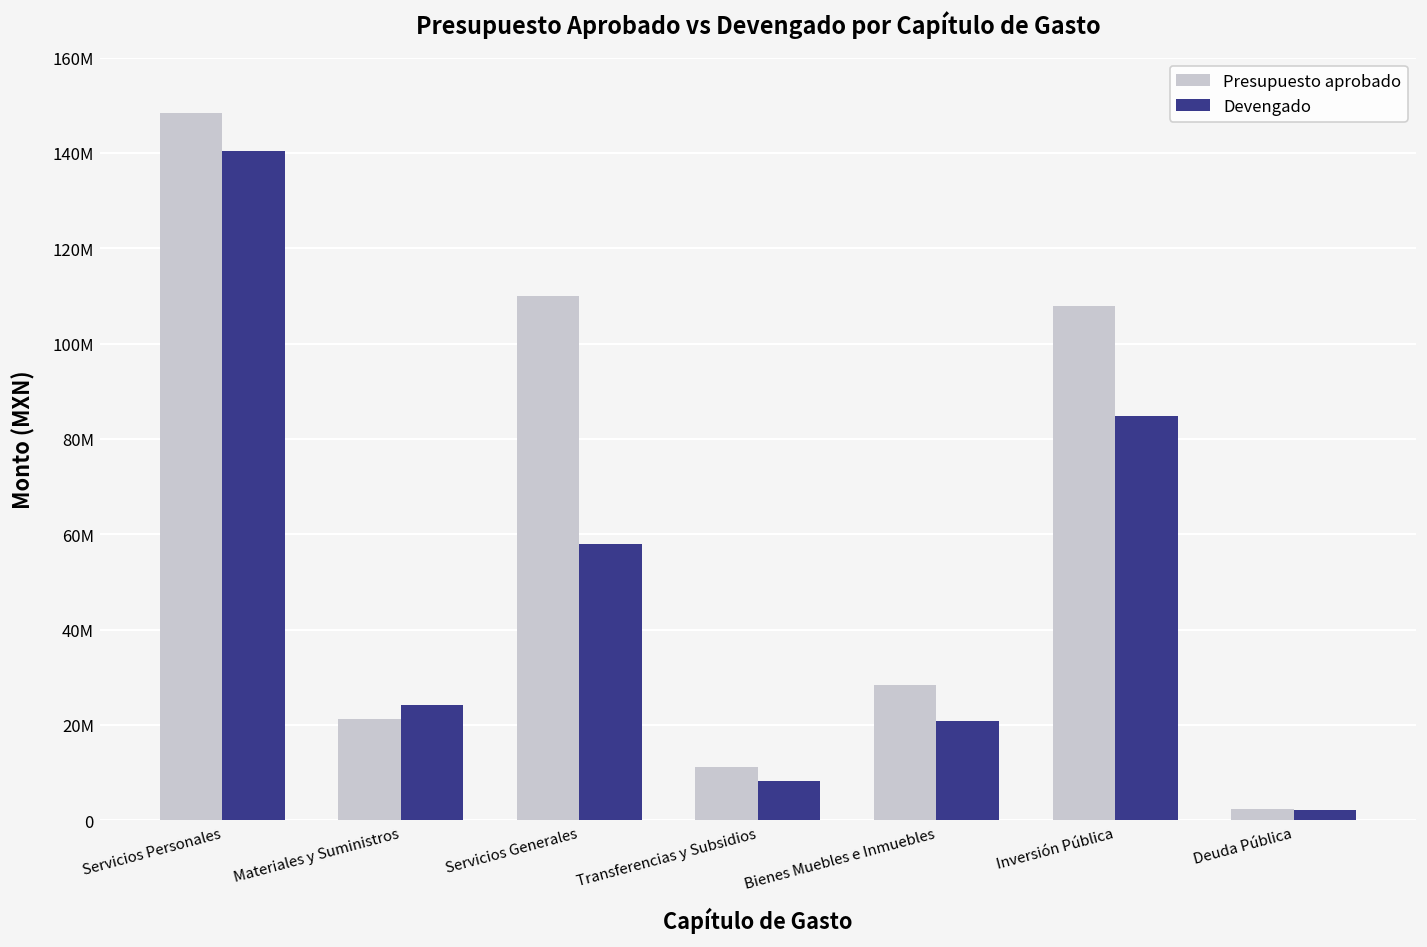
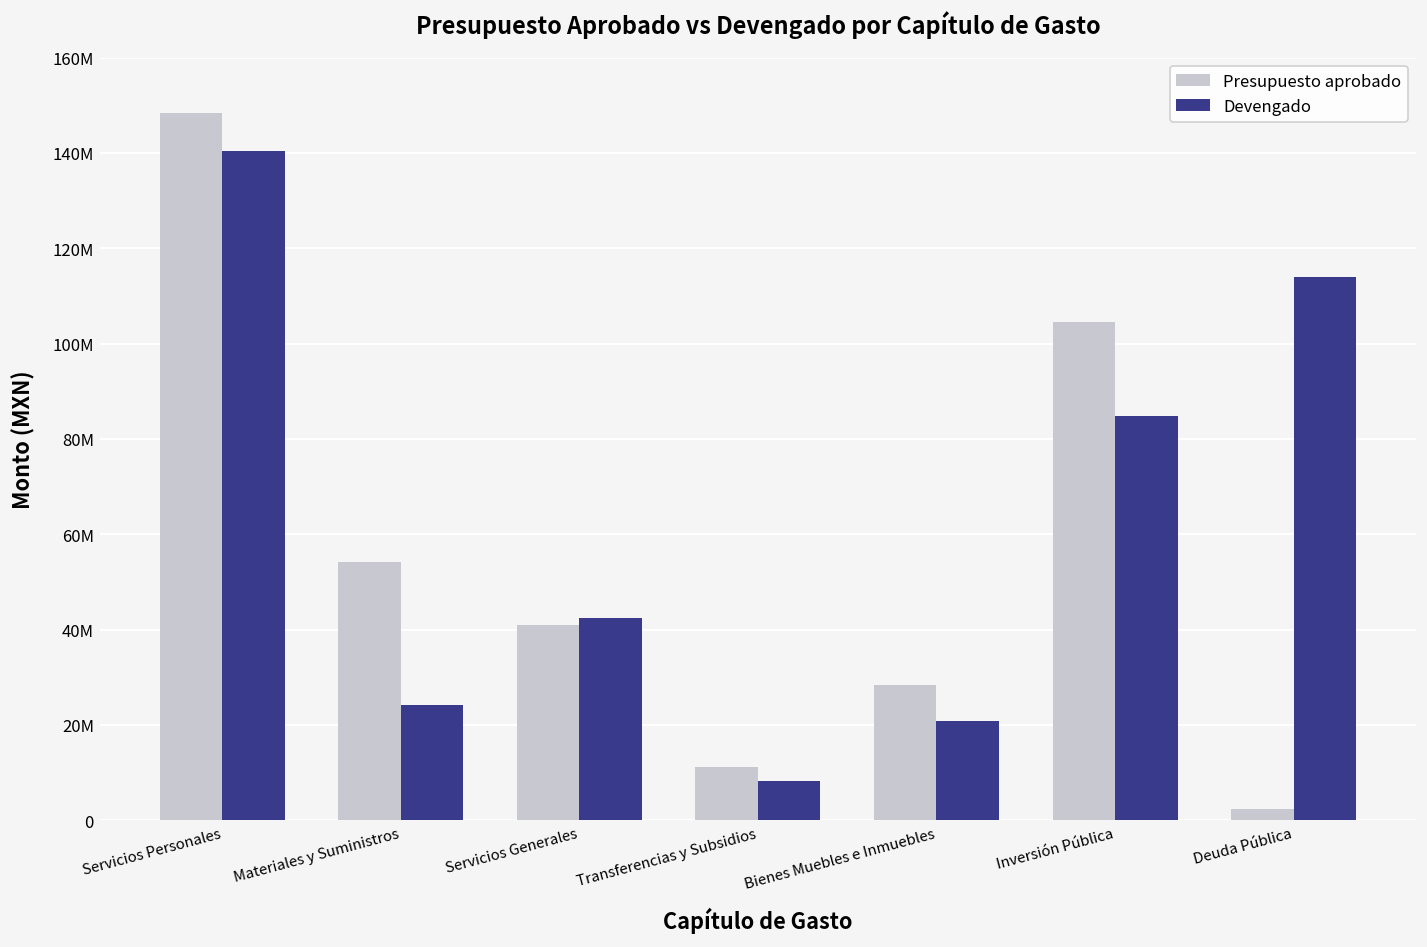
  {
    "Presupuesto aprobado": {
      "Servicios Personales": 148000000,
-     "Materiales y Suministros": 21000000,
-     "Servicios Generales": 110000000,
+     "Materiales y Suministros": 54000000,
+     "Servicios Generales": 41000000,
      "Transferencias y Subsidios": 11000000,
      "Bienes Muebles e Inmuebles": 28000000,
-     "Inversión Pública": 108000000,
+     "Inversión Pública": 105000000,
      "Deuda Pública": 2000000
    },
    "Devengado": {
      "Servicios Personales": 140000000,
      "Materiales y Suministros": 24000000,
-     "Servicios Generales": 58000000,
+     "Servicios Generales": 42000000,
      "Transferencias y Subsidios": 8000000,
      "Bienes Muebles e Inmuebles": 21000000,
      "Inversión Pública": 85000000,
-     "Deuda Pública": 2000000
+     "Deuda Pública": 114000000
    }
  }
